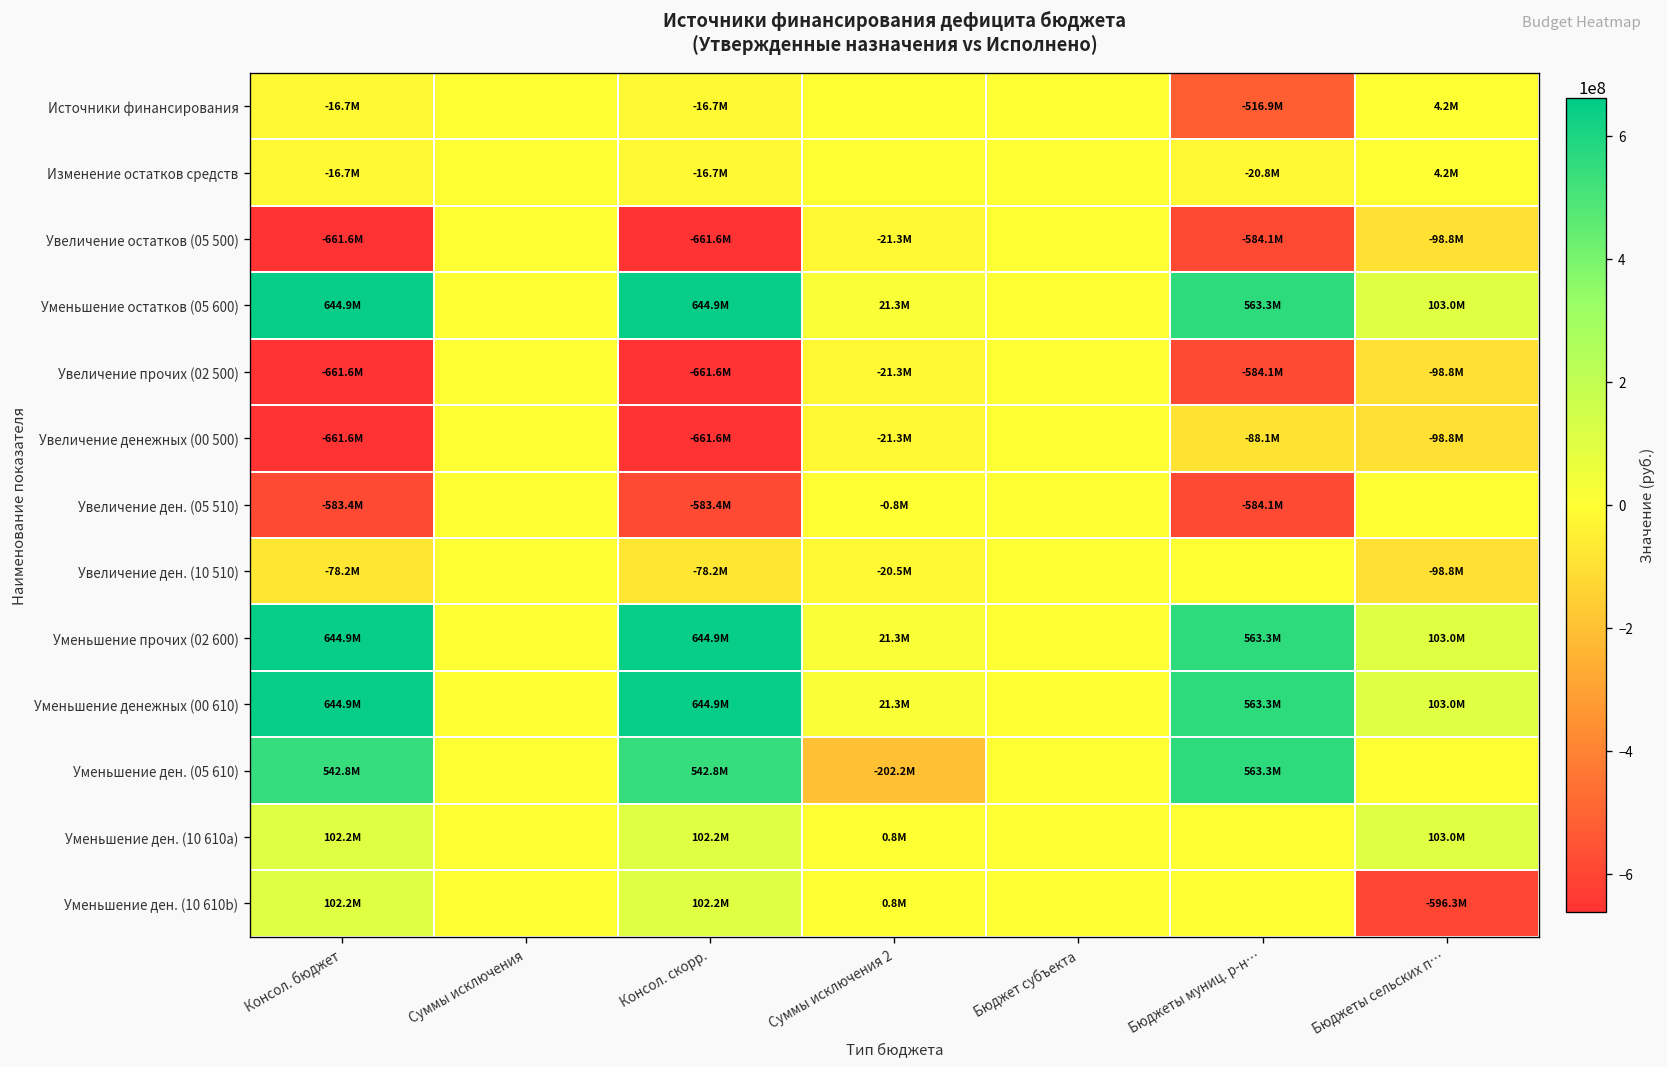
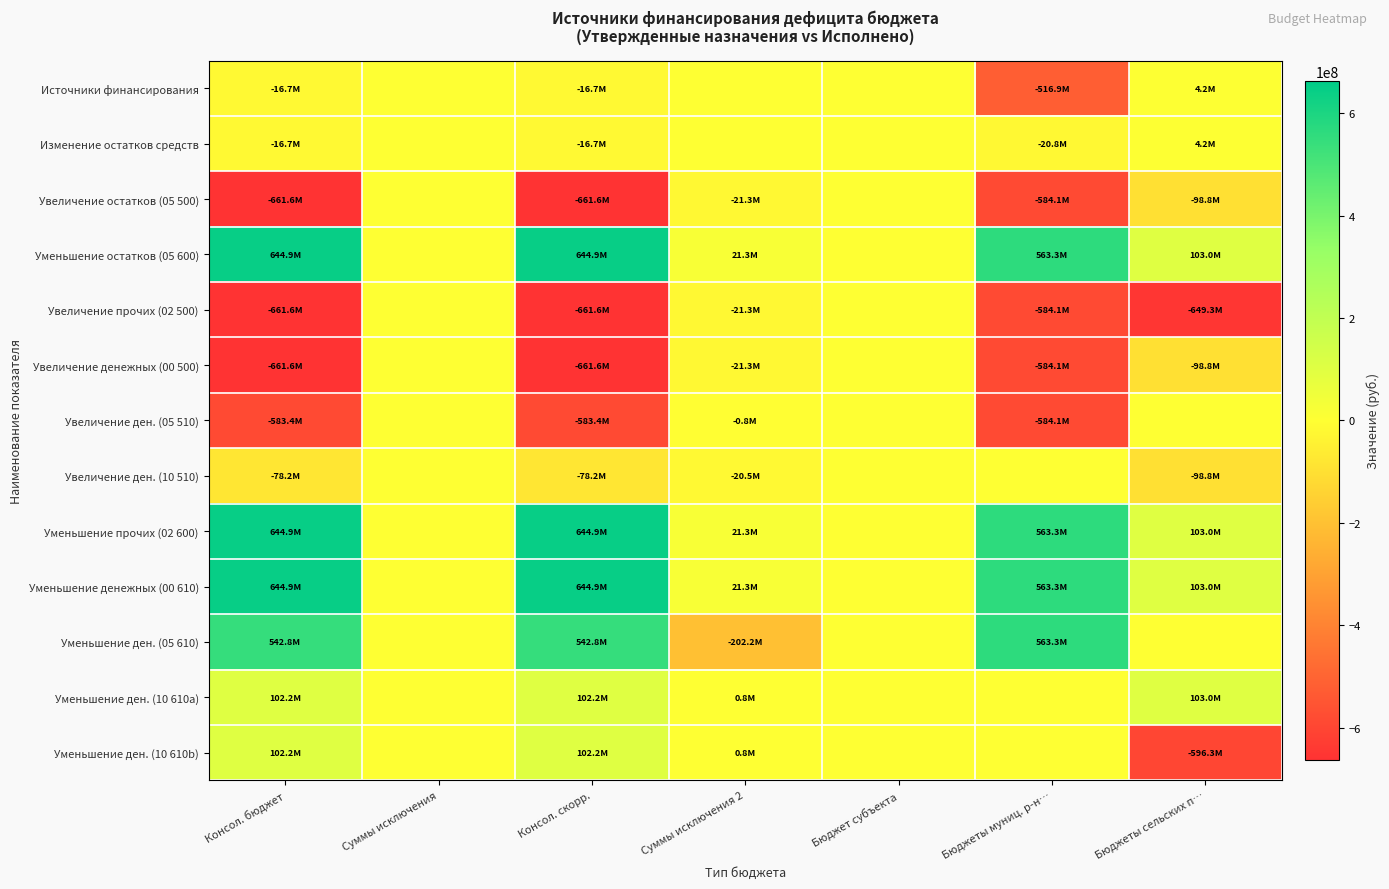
  {
    "Источники финансирования": {
      "Консол. бюджет": "-16.7M",
      "Консол. скорр.": "-16.7M",
      "Бюджеты муниц. р-н…": "-516.9M",
      "Бюджеты сельских п…": "4.2M"
    },
    "Изменение остатков средств": {
      "Консол. бюджет": "-16.7M",
      "Консол. скорр.": "-16.7M",
      "Бюджеты муниц. р-н…": "-20.8M",
      "Бюджеты сельских п…": "4.2M"
    },
    "Увеличение остатков (05 500)": {
      "Консол. бюджет": "-661.6M",
      "Консол. скорр.": "-661.6M",
      "Суммы исключения 2": "-21.3M",
      "Бюджеты муниц. р-н…": "-584.1M",
      "Бюджеты сельских п…": "-98.8M"
    },
    "Уменьшение остатков (05 600)": {
      "Консол. бюджет": "644.9M",
      "Консол. скорр.": "644.9M",
      "Суммы исключения 2": "21.3M",
      "Бюджеты муниц. р-н…": "563.3M",
      "Бюджеты сельских п…": "103.0M"
    },
    "Увеличение прочих (02 500)": {
      "Консол. бюджет": "-661.6M",
      "Консол. скорр.": "-661.6M",
      "Суммы исключения 2": "-21.3M",
      "Бюджеты муниц. р-н…": "-584.1M",
-     "Бюджеты сельских п…": "-98.8M"
+     "Бюджеты сельских п…": "-649.3M"
    },
    "Увеличение денежных (00 500)": {
      "Консол. бюджет": "-661.6M",
      "Консол. скорр.": "-661.6M",
      "Суммы исключения 2": "-21.3M",
-     "Бюджеты муниц. р-н…": "-88.1M",
+     "Бюджеты муниц. р-н…": "-584.1M",
      "Бюджеты сельских п…": "-98.8M"
    },
    "Увеличение ден. (05 510)": {
      "Консол. бюджет": "-583.4M",
      "Консол. скорр.": "-583.4M",
      "Суммы исключения 2": "-0.8M",
      "Бюджеты муниц. р-н…": "-584.1M"
    },
    "Увеличение ден. (10 510)": {
      "Консол. бюджет": "-78.2M",
      "Консол. скорр.": "-78.2M",
      "Суммы исключения 2": "-20.5M",
      "Бюджеты сельских п…": "-98.8M"
    },
    "Уменьшение прочих (02 600)": {
      "Консол. бюджет": "644.9M",
      "Консол. скорр.": "644.9M",
      "Суммы исключения 2": "21.3M",
      "Бюджеты муниц. р-н…": "563.3M",
      "Бюджеты сельских п…": "103.0M"
    },
    "Уменьшение денежных (00 610)": {
      "Консол. бюджет": "644.9M",
      "Консол. скорр.": "644.9M",
      "Суммы исключения 2": "21.3M",
      "Бюджеты муниц. р-н…": "563.3M",
      "Бюджеты сельских п…": "103.0M"
    },
    "Уменьшение ден. (05 610)": {
      "Консол. бюджет": "542.8M",
      "Консол. скорр.": "542.8M",
      "Суммы исключения 2": "-202.2M",
      "Бюджеты муниц. р-н…": "563.3M"
    },
    "Уменьшение ден. (10 610a)": {
      "Консол. бюджет": "102.2M",
      "Консол. скорр.": "102.2M",
      "Суммы исключения 2": "0.8M",
      "Бюджеты сельских п…": "103.0M"
    },
    "Уменьшение ден. (10 610b)": {
      "Консол. бюджет": "102.2M",
      "Консол. скорр.": "102.2M",
      "Суммы исключения 2": "0.8M",
      "Бюджеты сельских п…": "-596.3M"
    }
  }
